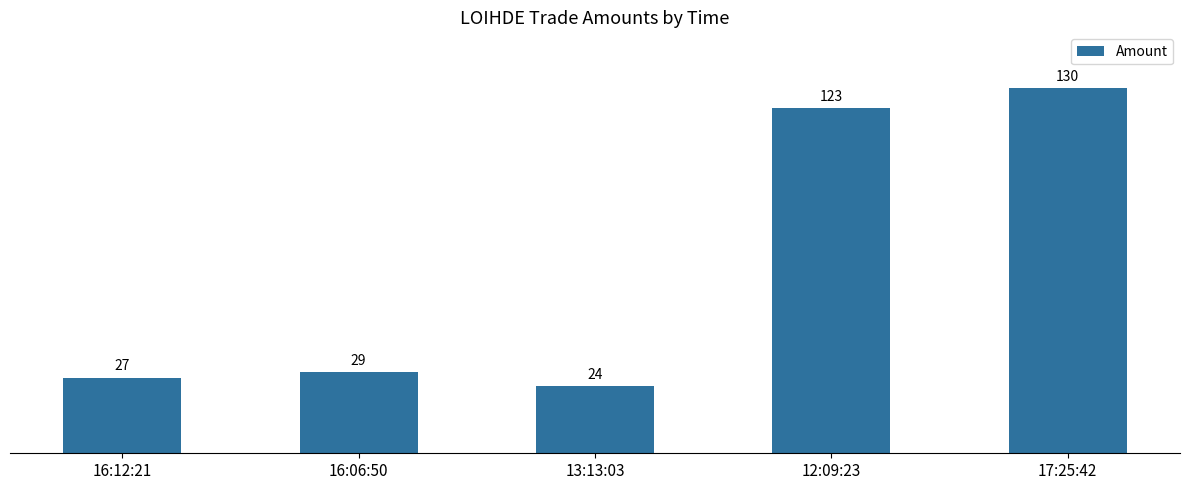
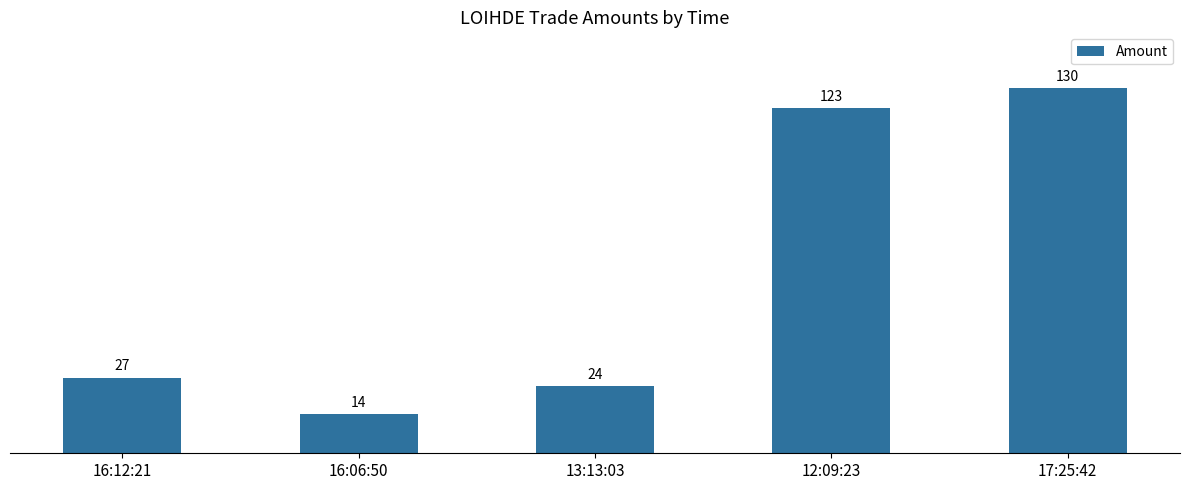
  {
    "16:12:21": 27,
-   "16:06:50": 29,
+   "16:06:50": 14,
    "13:13:03": 24,
    "12:09:23": 123,
    "17:25:42": 130
  }
